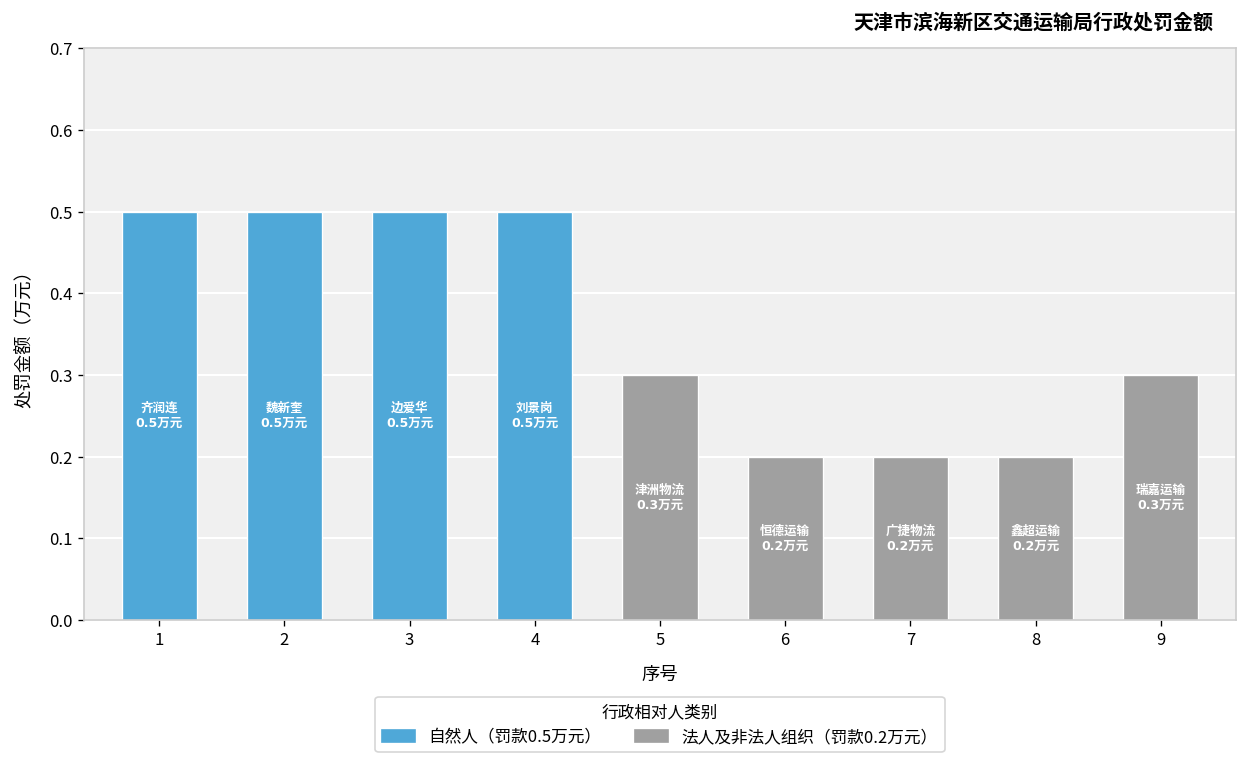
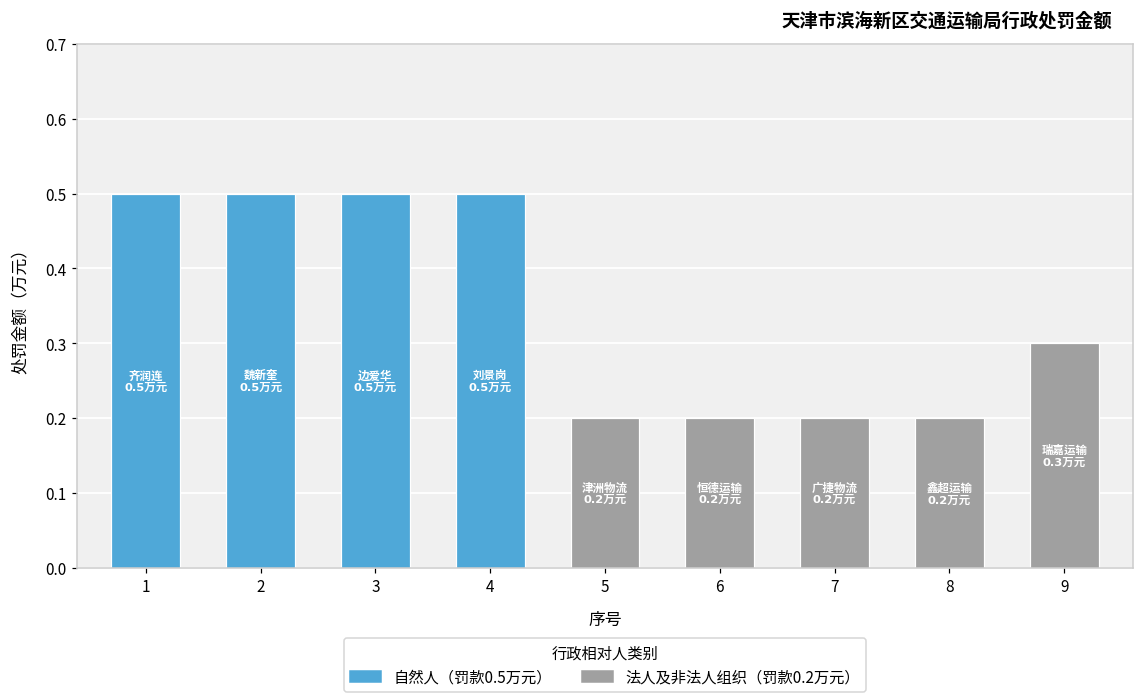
  {
    "1": 0.5,
    "2": 0.5,
    "3": 0.5,
    "4": 0.5,
-   "5": 0.3,
+   "5": 0.2,
    "6": 0.2,
    "7": 0.2,
    "8": 0.2,
    "9": 0.3
  }
